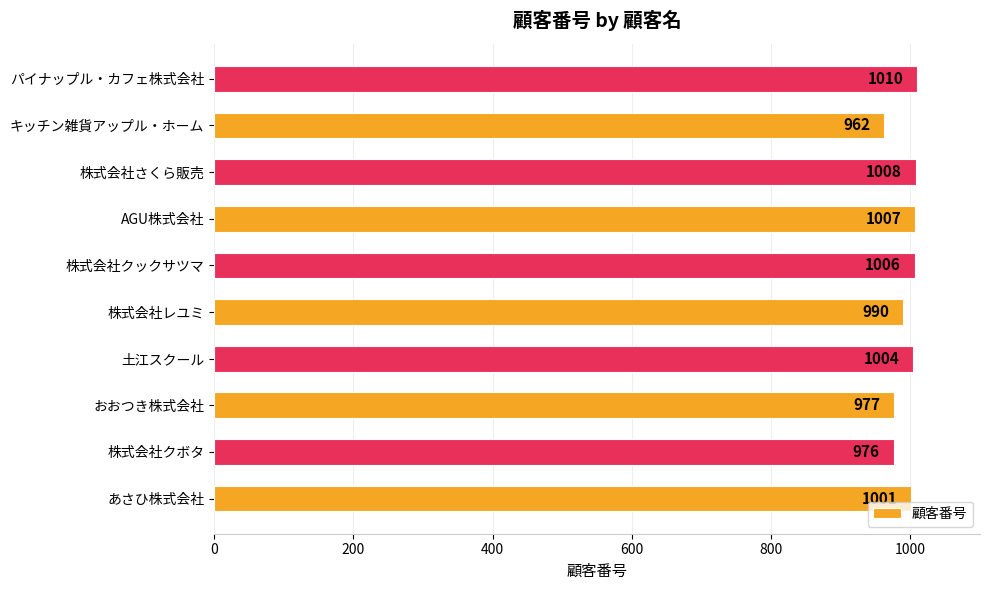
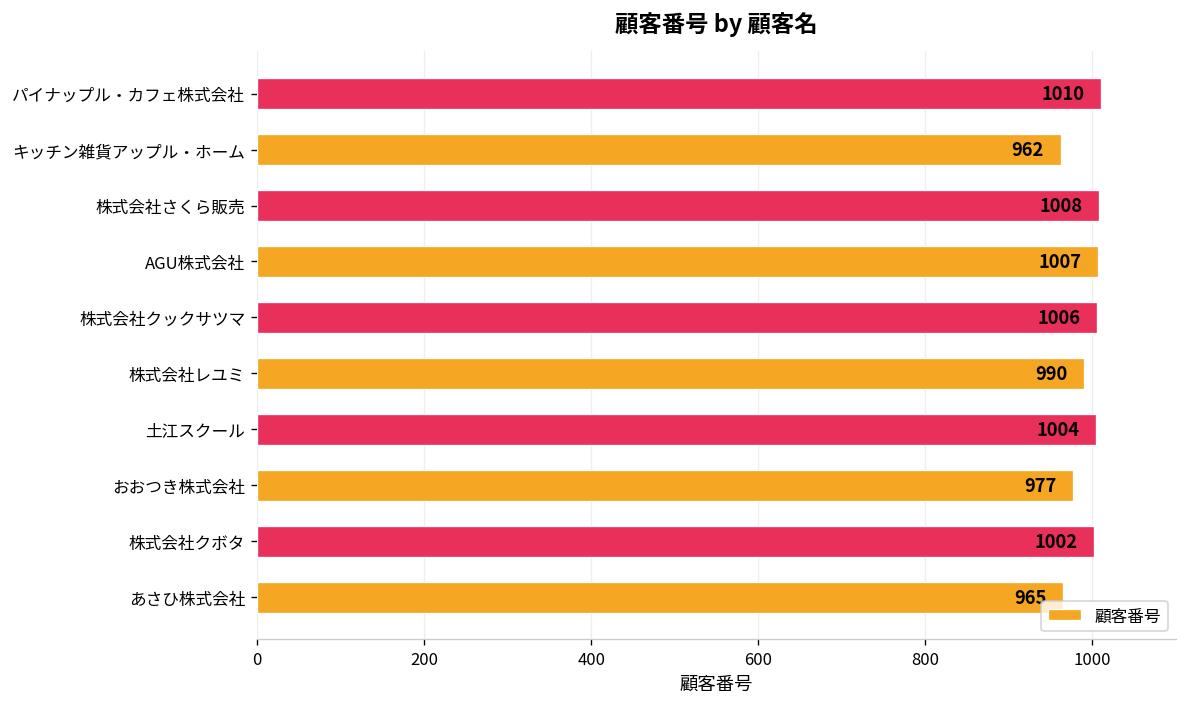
  {
    "パイナップル・カフェ株式会社": 1010,
    "キッチン雑貨アップル・ホーム": 962,
    "株式会社さくら販売": 1008,
    "AGU株式会社": 1007,
    "株式会社クックサツマ": 1006,
    "株式会社レユミ": 990,
    "土江スクール": 1004,
    "おおつき株式会社": 977,
-   "株式会社クボタ": 976,
-   "あさひ株式会社": 1000
+   "株式会社クボタ": 1002,
+   "あさひ株式会社": 970
  }
